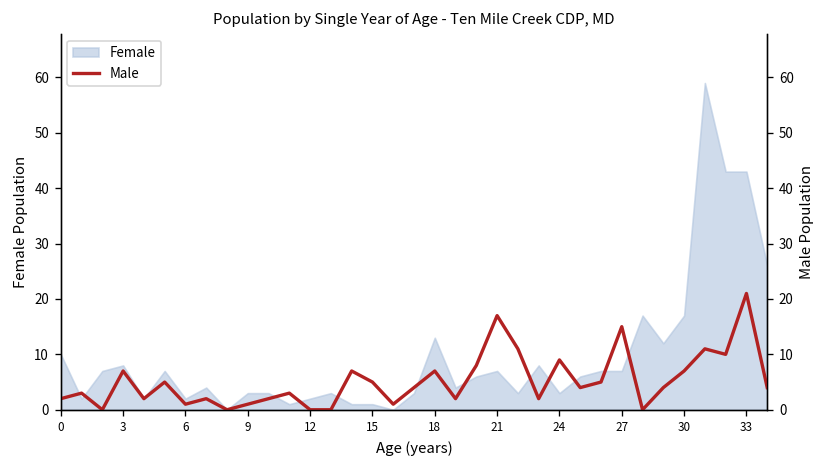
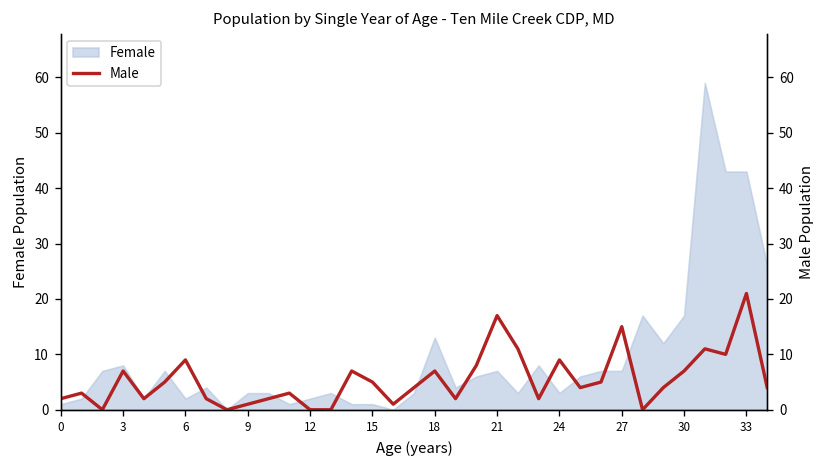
  {
    "Female": {
-     "0": 10,
+     "0": 1,
      "3": 8,
      "6": 2,
      "9": 3,
      "12": 2,
      "15": 1,
      "18": 13,
      "21": 7,
      "24": 3,
      "27": 7,
      "30": 17,
      "33": 43
    },
    "Male": {
      "0": 2,
      "3": 7,
-     "6": 1,
+     "6": 9,
      "9": 1,
      "12": 0,
      "15": 5,
      "18": 7,
      "21": 17,
      "24": 9,
      "27": 15,
      "30": 7,
      "33": 21
    }
  }
